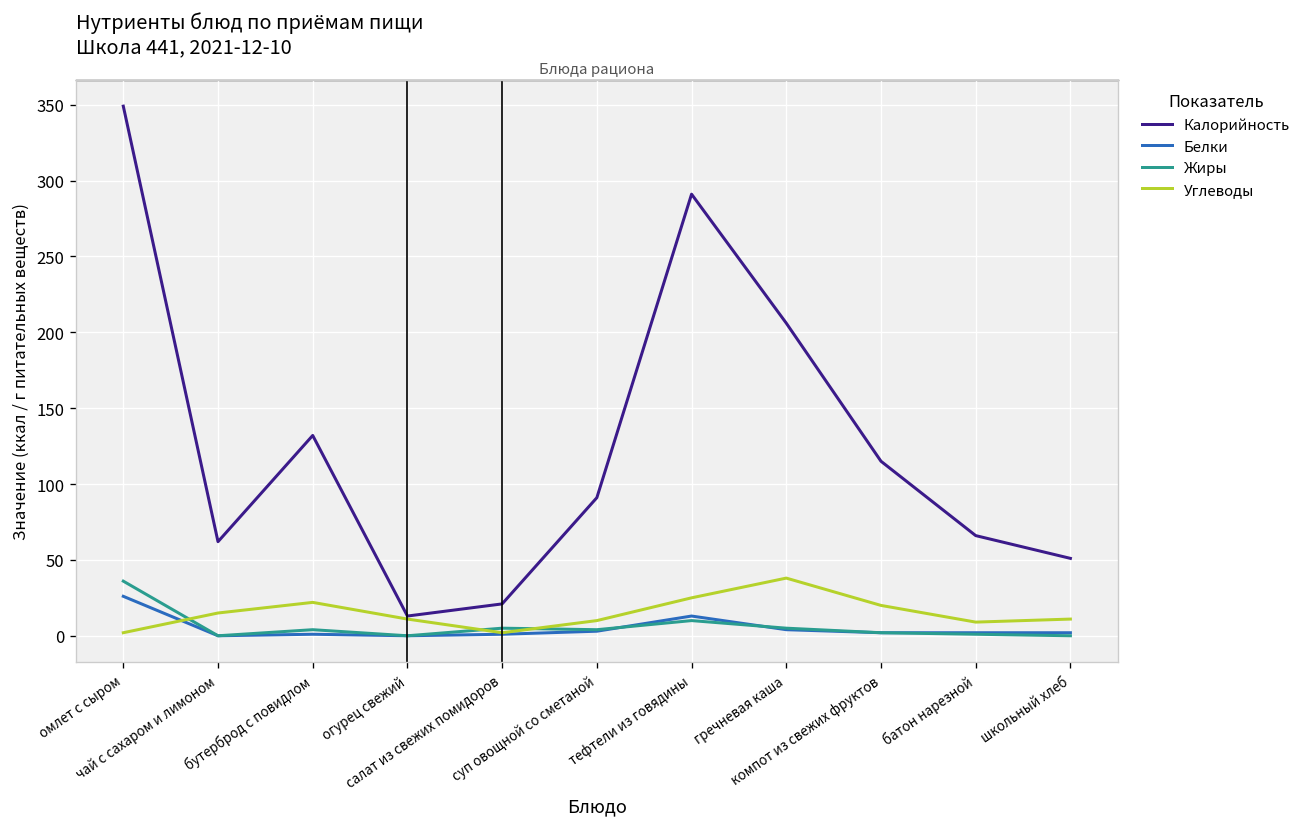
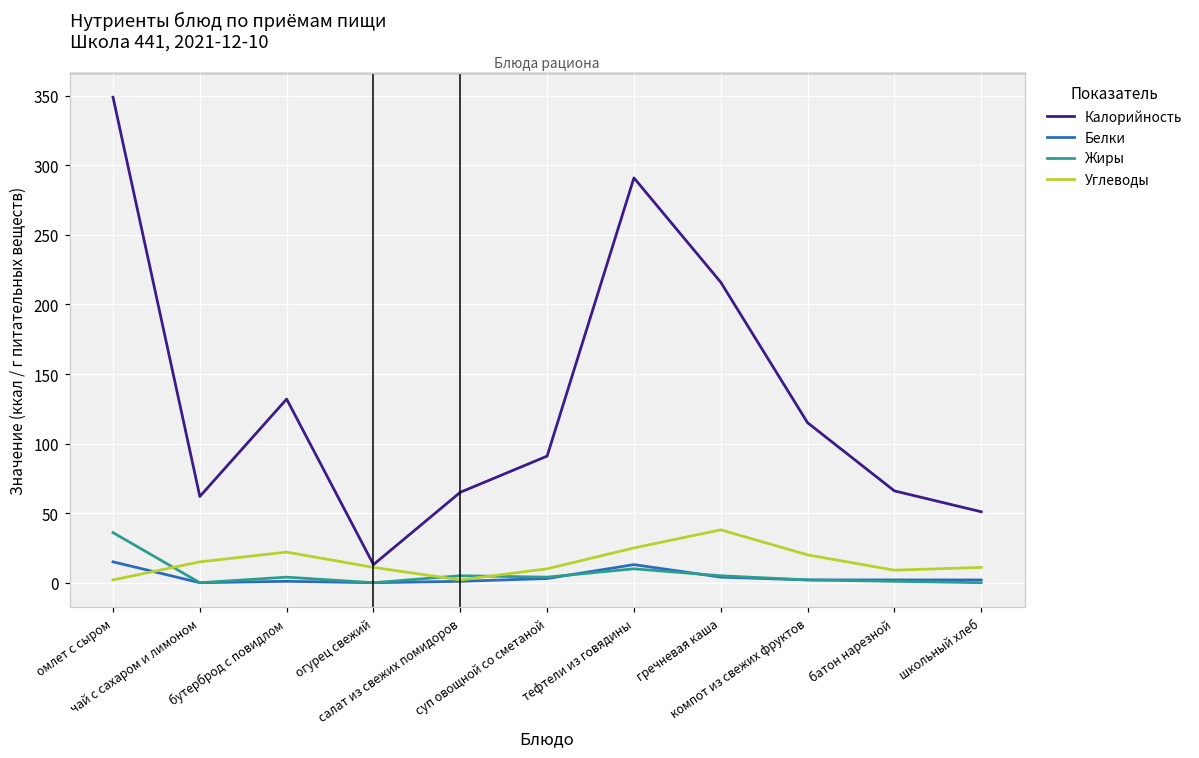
  {
    "Калорийность": {
      "омлет с сыром": 349,
      "чай с сахаром и лимоном": 62,
      "бутерброд с повидлом": 132,
-     "салат из свежих помидоров": 21,
+     "салат из свежих помидоров": 65,
      "суп овощной со сметаной": 91,
      "тефтели из говядины": 291,
-     "гречневая каша": 206,
+     "гречневая каша": 216,
      "компот из свежих фруктов": 115,
      "батон нарезной": 66,
      "школьный хлеб": 51
    },
    "Белки": {
-     "омлет с сыром": 26,
+     "омлет с сыром": 15,
      "бутерброд с повидлом": 1,
      "тефтели из говядины": 13
    },
    "Жиры": {
      "омлет с сыром": 36,
      "бутерброд с повидлом": 4,
      "салат из свежих помидоров": 5,
      "тефтели из говядины": 10
    },
    "Углеводы": {
      "омлет с сыром": 2,
      "чай с сахаром и лимоном": 15,
      "бутерброд с повидлом": 22,
      "суп овощной со сметаной": 10,
      "тефтели из говядины": 25,
      "гречневая каша": 38,
      "компот из свежих фруктов": 20,
      "батон нарезной": 9,
      "школьный хлеб": 11
    }
  }
